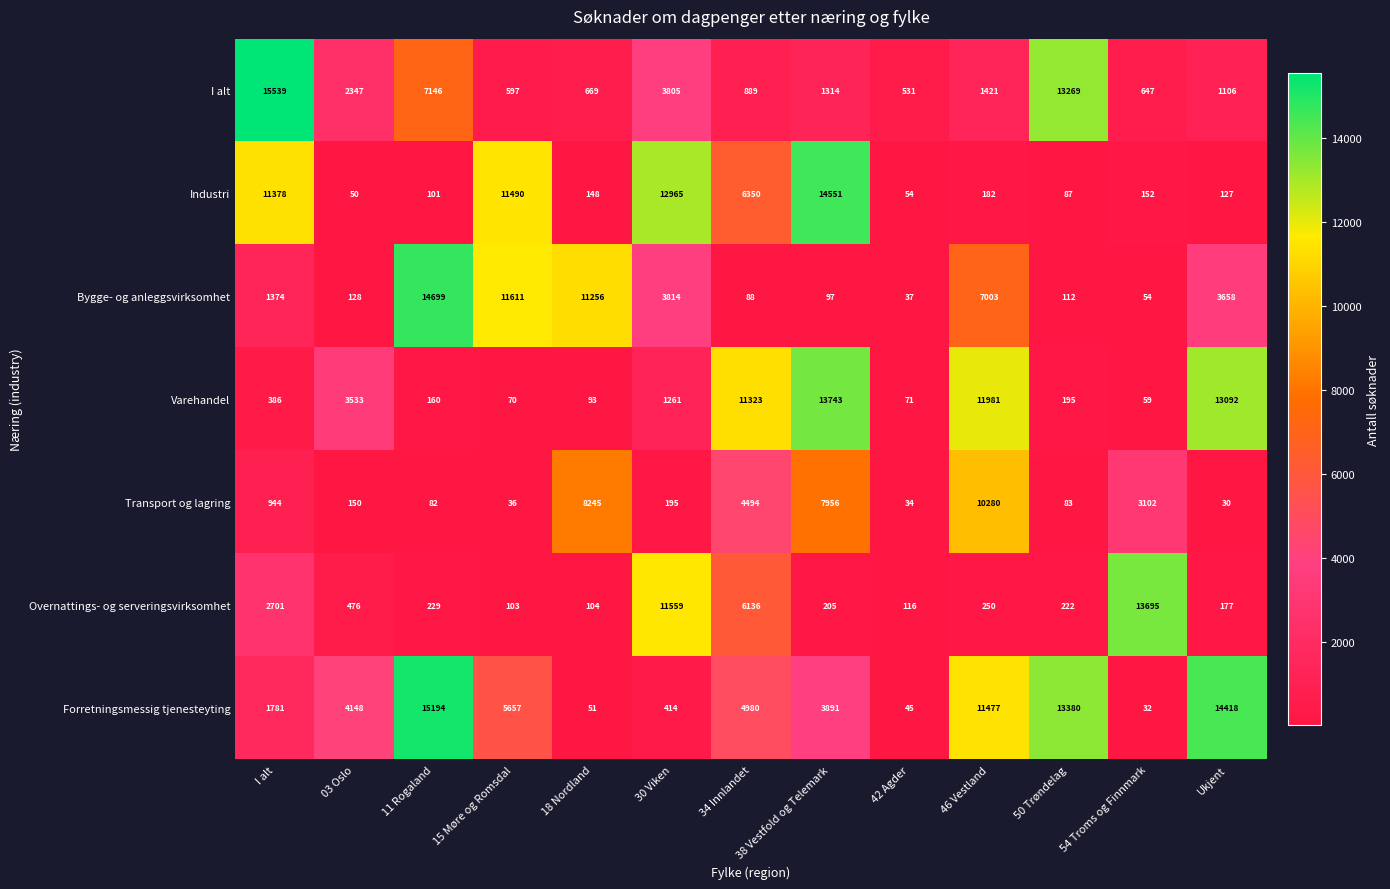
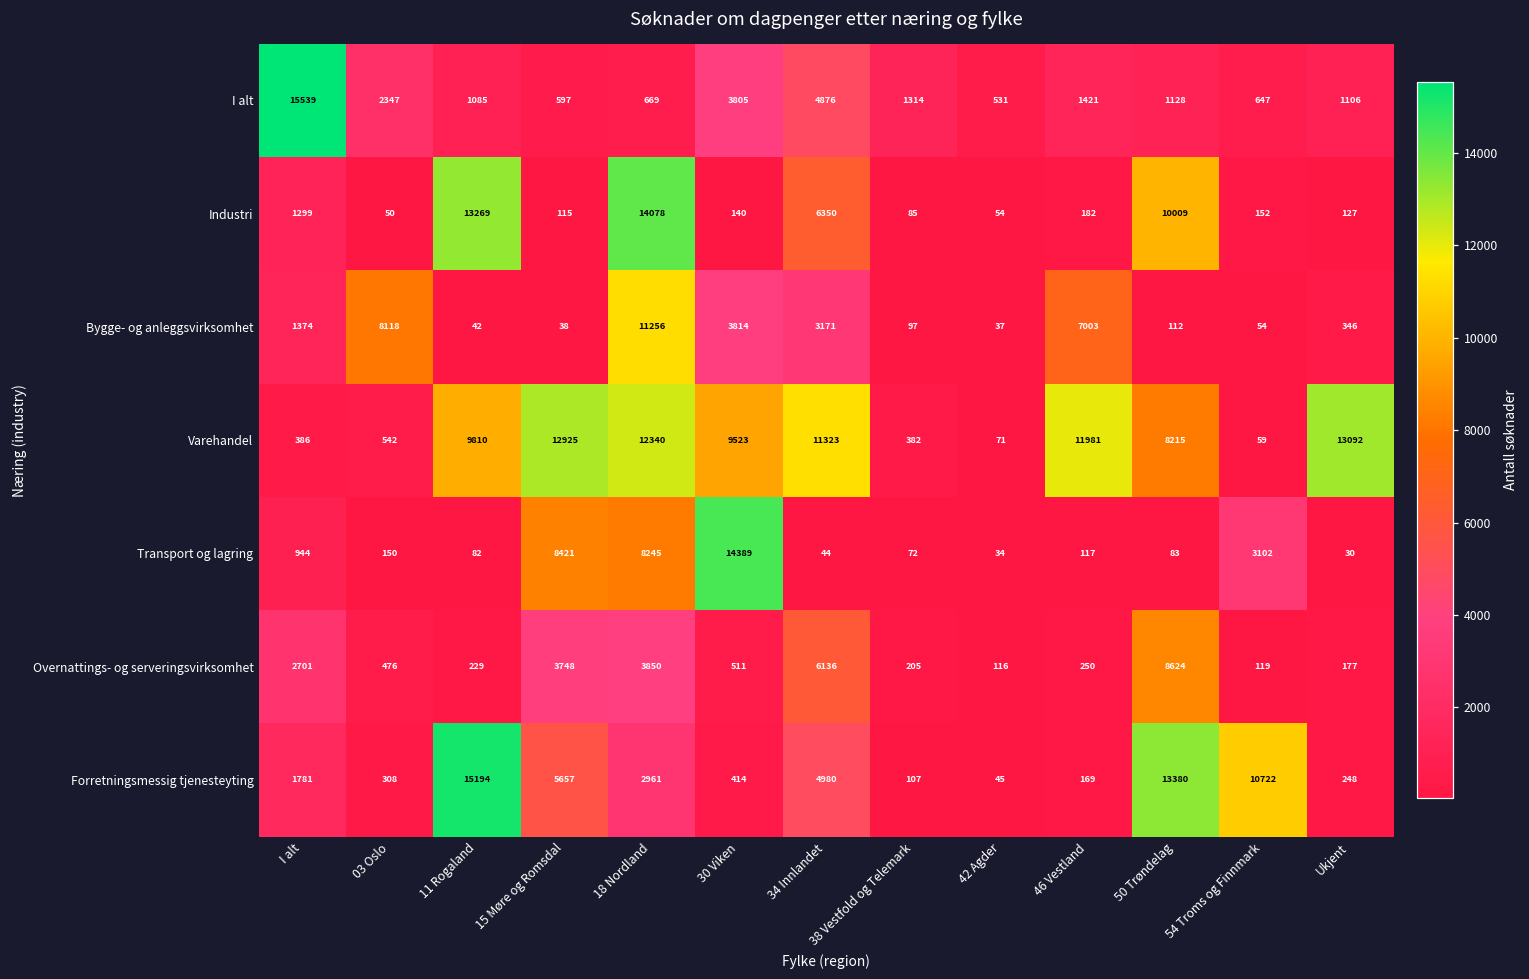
  {
    "I alt": {
      "I alt": 15539,
      "03 Oslo": 2347,
-     "11 Rogaland": 7146,
+     "11 Rogaland": 1085,
      "15 Møre og Romsdal": 597,
      "18 Nordland": 669,
      "30 Viken": 3805,
-     "34 Innlandet": 889,
+     "34 Innlandet": 4876,
      "38 Vestfold og Telemark": 1314,
      "42 Agder": 531,
      "46 Vestland": 1421,
-     "50 Trøndelag": 13269,
+     "50 Trøndelag": 1128,
      "54 Troms og Finnmark": 647,
      "Ukjent": 1106
    },
    "Industri": {
-     "I alt": 11378,
+     "I alt": 1299,
      "03 Oslo": 50,
-     "11 Rogaland": 101,
-     "15 Møre og Romsdal": 11490,
-     "18 Nordland": 148,
-     "30 Viken": 12965,
+     "11 Rogaland": 13269,
+     "15 Møre og Romsdal": 115,
+     "18 Nordland": 14078,
+     "30 Viken": 140,
      "34 Innlandet": 6350,
-     "38 Vestfold og Telemark": 14551,
+     "38 Vestfold og Telemark": 85,
      "42 Agder": 54,
      "46 Vestland": 182,
-     "50 Trøndelag": 87,
+     "50 Trøndelag": 10009,
      "54 Troms og Finnmark": 152,
      "Ukjent": 127
    },
    "Bygge- og anleggsvirksomhet": {
      "I alt": 1374,
-     "03 Oslo": 128,
-     "11 Rogaland": 14699,
-     "15 Møre og Romsdal": 11611,
+     "03 Oslo": 8118,
+     "11 Rogaland": 42,
+     "15 Møre og Romsdal": 38,
      "18 Nordland": 11256,
      "30 Viken": 3814,
-     "34 Innlandet": 88,
+     "34 Innlandet": 3171,
      "38 Vestfold og Telemark": 97,
      "42 Agder": 37,
      "46 Vestland": 7003,
      "50 Trøndelag": 112,
      "54 Troms og Finnmark": 54,
-     "Ukjent": 3658
+     "Ukjent": 346
    },
    "Varehandel": {
      "I alt": 386,
-     "03 Oslo": 3533,
-     "11 Rogaland": 160,
-     "15 Møre og Romsdal": 70,
-     "18 Nordland": 93,
-     "30 Viken": 1261,
+     "03 Oslo": 542,
+     "11 Rogaland": 9810,
+     "15 Møre og Romsdal": 12925,
+     "18 Nordland": 12340,
+     "30 Viken": 9523,
      "34 Innlandet": 11323,
-     "38 Vestfold og Telemark": 13743,
+     "38 Vestfold og Telemark": 382,
      "42 Agder": 71,
      "46 Vestland": 11981,
-     "50 Trøndelag": 195,
+     "50 Trøndelag": 8215,
      "54 Troms og Finnmark": 59,
      "Ukjent": 13092
    },
    "Transport og lagring": {
      "I alt": 944,
      "03 Oslo": 150,
      "11 Rogaland": 82,
-     "15 Møre og Romsdal": 36,
+     "15 Møre og Romsdal": 8421,
      "18 Nordland": 8245,
-     "30 Viken": 195,
-     "34 Innlandet": 4494,
-     "38 Vestfold og Telemark": 7956,
+     "30 Viken": 14389,
+     "34 Innlandet": 44,
+     "38 Vestfold og Telemark": 72,
      "42 Agder": 34,
-     "46 Vestland": 10280,
+     "46 Vestland": 117,
      "50 Trøndelag": 83,
      "54 Troms og Finnmark": 3102,
      "Ukjent": 30
    },
    "Overnattings- og serveringsvirksomhet": {
      "I alt": 2701,
      "03 Oslo": 476,
      "11 Rogaland": 229,
-     "15 Møre og Romsdal": 103,
-     "18 Nordland": 104,
-     "30 Viken": 11559,
+     "15 Møre og Romsdal": 3748,
+     "18 Nordland": 3850,
+     "30 Viken": 511,
      "34 Innlandet": 6136,
      "38 Vestfold og Telemark": 205,
      "42 Agder": 116,
      "46 Vestland": 250,
-     "50 Trøndelag": 222,
-     "54 Troms og Finnmark": 13695,
+     "50 Trøndelag": 8624,
+     "54 Troms og Finnmark": 119,
      "Ukjent": 177
    },
    "Forretningsmessig tjenesteyting": {
      "I alt": 1781,
-     "03 Oslo": 4148,
+     "03 Oslo": 308,
      "11 Rogaland": 15194,
      "15 Møre og Romsdal": 5657,
-     "18 Nordland": 51,
+     "18 Nordland": 2961,
      "30 Viken": 414,
      "34 Innlandet": 4980,
-     "38 Vestfold og Telemark": 3891,
+     "38 Vestfold og Telemark": 107,
      "42 Agder": 45,
-     "46 Vestland": 11477,
+     "46 Vestland": 169,
      "50 Trøndelag": 13380,
-     "54 Troms og Finnmark": 32,
-     "Ukjent": 14418
+     "54 Troms og Finnmark": 10722,
+     "Ukjent": 248
    }
  }
